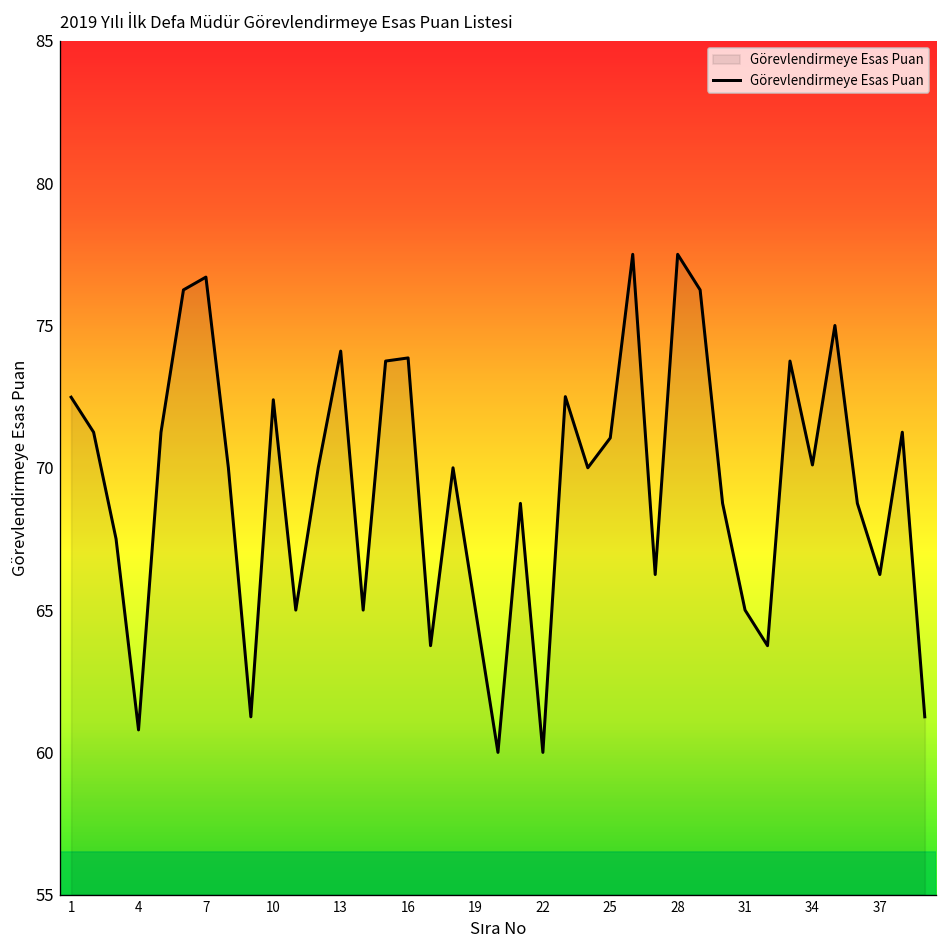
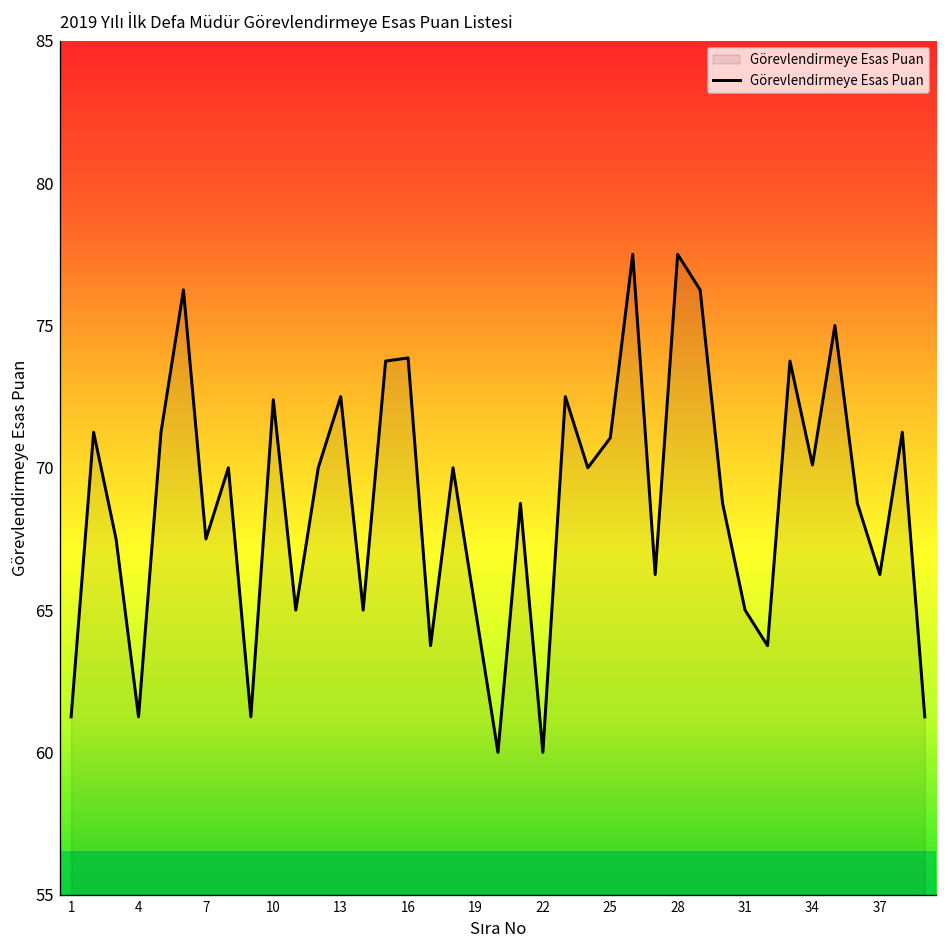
  {
-   "1": 72.5,
-   "4": 60.8,
-   "7": 76.7,
+   "1": 61.3,
+   "4": 61.3,
+   "7": 67.5,
    "10": 72.4,
-   "13": 74.1,
+   "13": 72.5,
    "16": 73.9,
    "19": 65.0,
    "22": 60.0,
    "25": 71.1,
    "28": 77.5,
    "31": 65.0,
    "34": 70.1,
    "37": 66.3
  }
